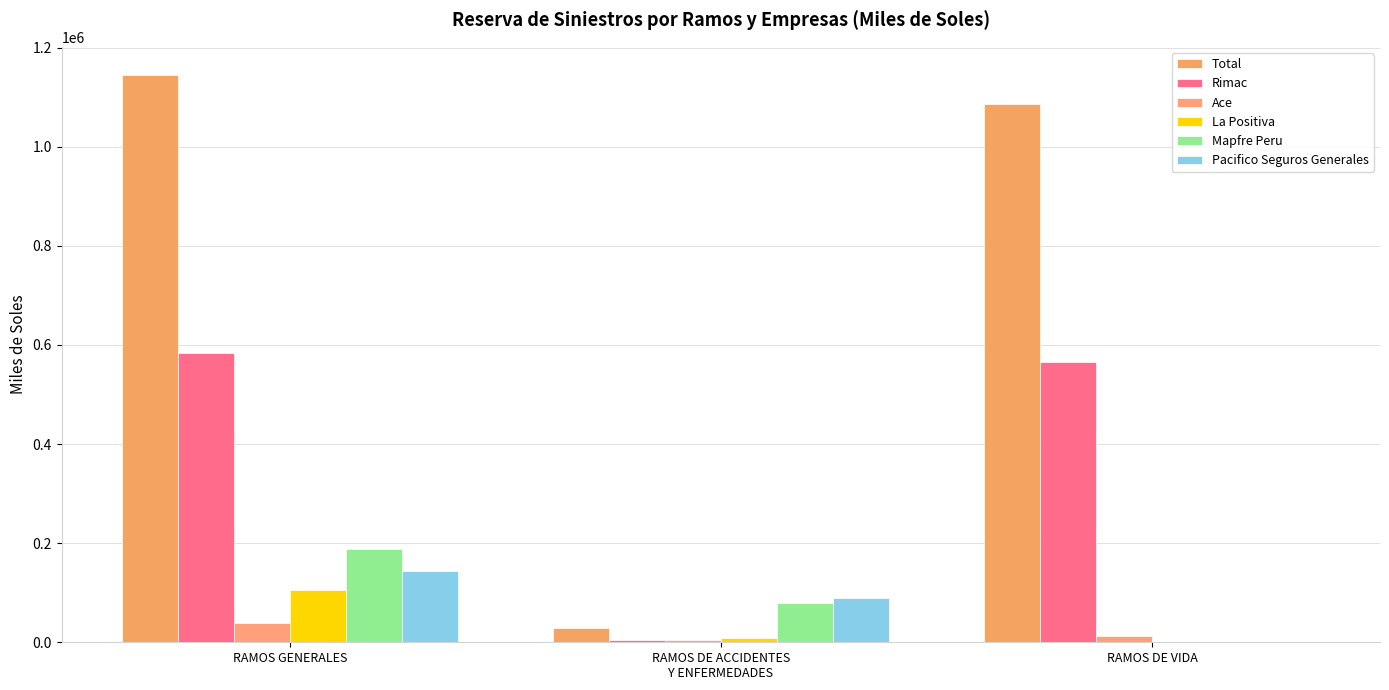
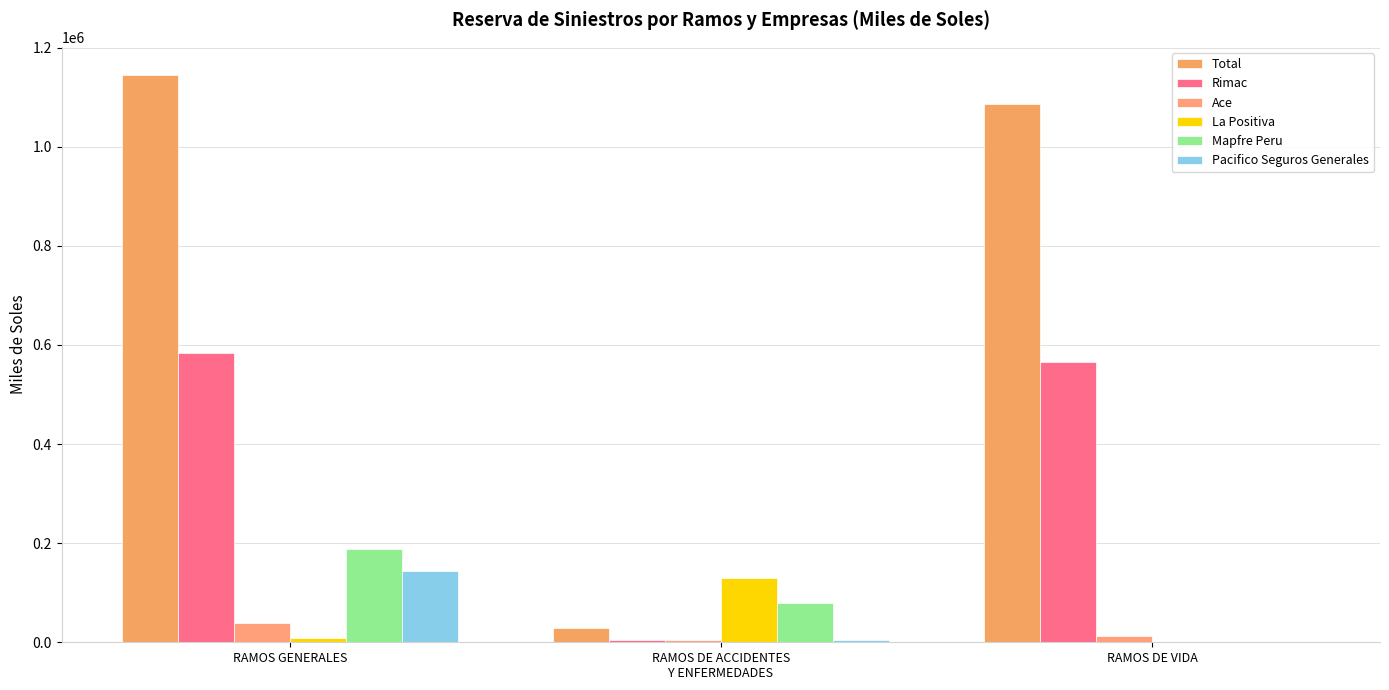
  {
    "La Positiva": {
-     "RAMOS GENERALES": 100000,
-     "RAMOS DE ACCIDENTES Y ENFERMEDADES": 10000,
+     "RAMOS GENERALES": 10000,
+     "RAMOS DE ACCIDENTES Y ENFERMEDADES": 130000,
      "RAMOS DE VIDA": 0
    },
    "Mapfre Peru": {
      "RAMOS GENERALES": 190000,
      "RAMOS DE ACCIDENTES Y ENFERMEDADES": 80000,
      "RAMOS DE VIDA": 0
    },
    "Pacifico Seguros Generales": {
      "RAMOS GENERALES": 140000,
-     "RAMOS DE ACCIDENTES Y ENFERMEDADES": 90000,
+     "RAMOS DE ACCIDENTES Y ENFERMEDADES": 0,
      "RAMOS DE VIDA": 0
    }
  }
